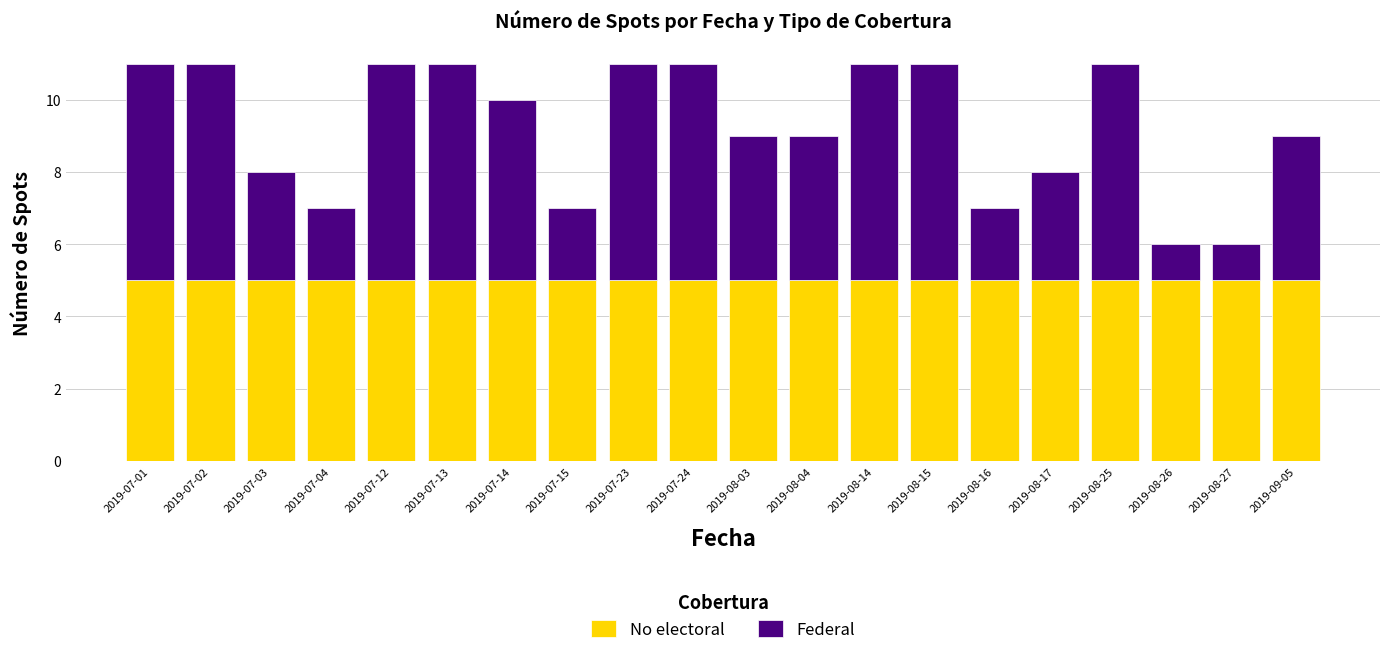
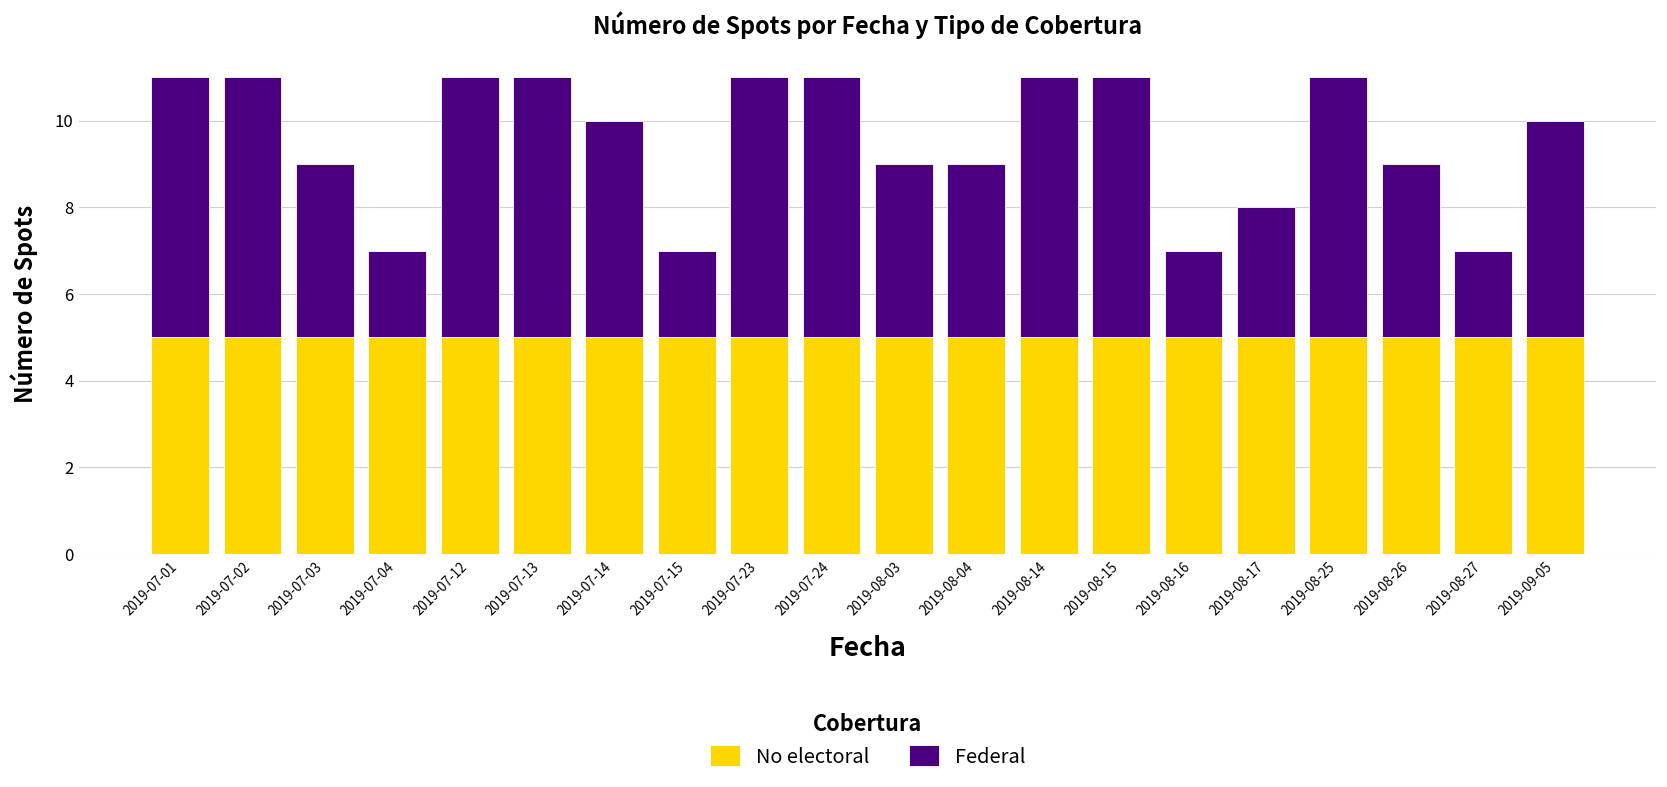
  {
    "No electoral": {
      "2019-07-01": 5,
      "2019-07-02": 5,
      "2019-07-03": 5,
      "2019-07-04": 5,
      "2019-07-12": 5,
      "2019-07-13": 5,
      "2019-07-14": 5,
      "2019-07-15": 5,
      "2019-07-23": 5,
      "2019-07-24": 5,
      "2019-08-03": 5,
      "2019-08-04": 5,
      "2019-08-14": 5,
      "2019-08-15": 5,
      "2019-08-16": 5,
      "2019-08-17": 5,
      "2019-08-25": 5,
      "2019-08-26": 5,
      "2019-08-27": 5,
      "2019-09-05": 5
    },
    "Federal": {
      "2019-07-01": 6,
      "2019-07-02": 6,
-     "2019-07-03": 3,
+     "2019-07-03": 4,
      "2019-07-04": 2,
      "2019-07-12": 6,
      "2019-07-13": 6,
      "2019-07-14": 5,
      "2019-07-15": 2,
      "2019-07-23": 6,
      "2019-07-24": 6,
      "2019-08-03": 4,
      "2019-08-04": 4,
      "2019-08-14": 6,
      "2019-08-15": 6,
      "2019-08-16": 2,
      "2019-08-17": 3,
      "2019-08-25": 6,
-     "2019-08-26": 1,
-     "2019-08-27": 1,
-     "2019-09-05": 4
+     "2019-08-26": 4,
+     "2019-08-27": 2,
+     "2019-09-05": 5
    }
  }
